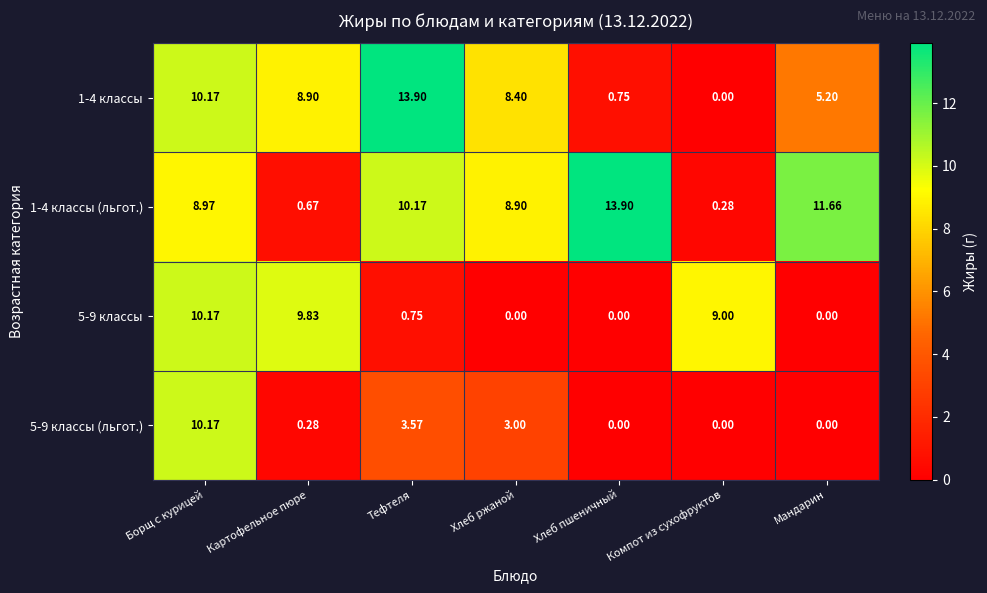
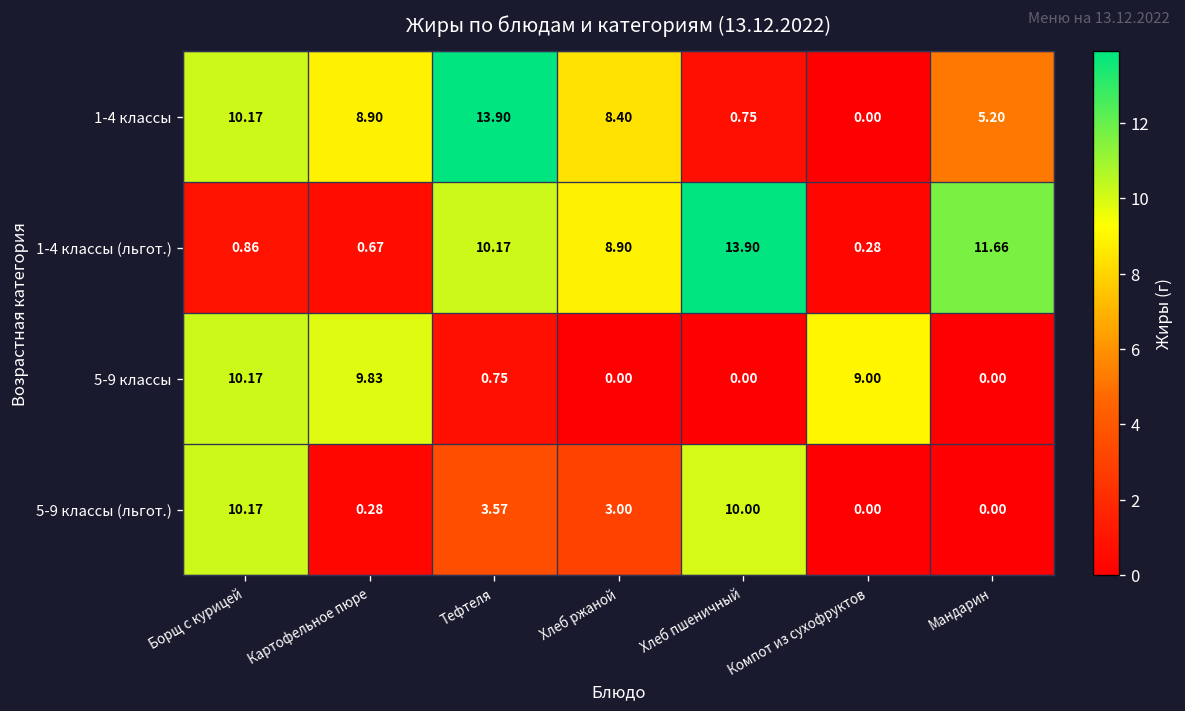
  {
    "1-4 классы": {
      "Борщ с курицей": 10.17,
      "Картофельное пюре": 8.90,
      "Тефтеля": 13.90,
      "Хлеб ржаной": 8.40,
      "Хлеб пшеничный": 0.75,
      "Компот из сухофруктов": 0.00,
      "Мандарин": 5.20
    },
    "1-4 классы (льгот.)": {
-     "Борщ с курицей": 8.97,
+     "Борщ с курицей": 0.86,
      "Картофельное пюре": 0.67,
      "Тефтеля": 10.17,
      "Хлеб ржаной": 8.90,
      "Хлеб пшеничный": 13.90,
      "Компот из сухофруктов": 0.28,
      "Мандарин": 11.66
    },
    "5-9 классы": {
      "Борщ с курицей": 10.17,
      "Картофельное пюре": 9.83,
      "Тефтеля": 0.75,
      "Хлеб ржаной": 0.00,
      "Хлеб пшеничный": 0.00,
      "Компот из сухофруктов": 9.00,
      "Мандарин": 0.00
    },
    "5-9 классы (льгот.)": {
      "Борщ с курицей": 10.17,
      "Картофельное пюре": 0.28,
      "Тефтеля": 3.57,
      "Хлеб ржаной": 3.00,
-     "Хлеб пшеничный": 0.00,
+     "Хлеб пшеничный": 10.00,
      "Компот из сухофруктов": 0.00,
      "Мандарин": 0.00
    }
  }
